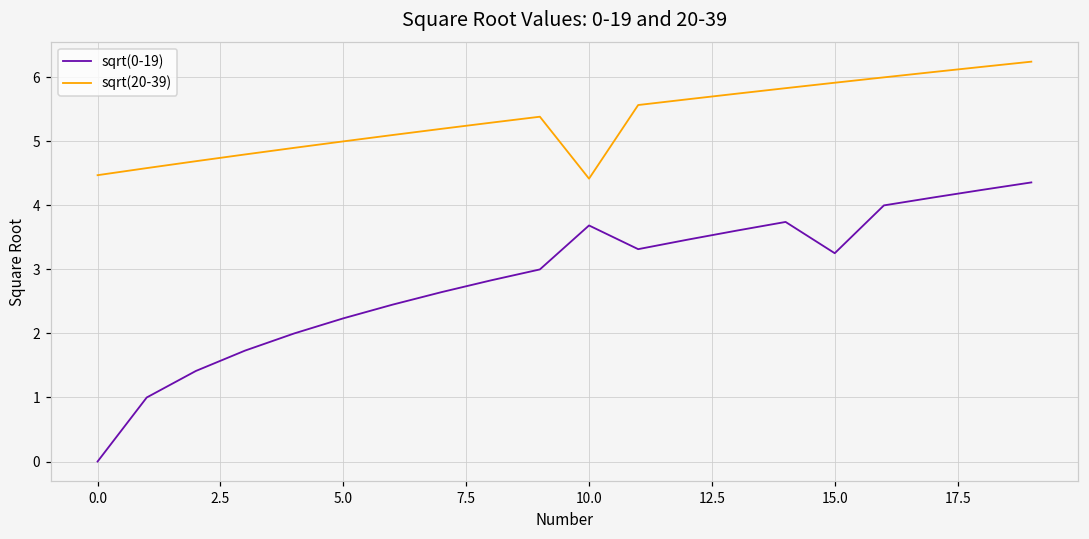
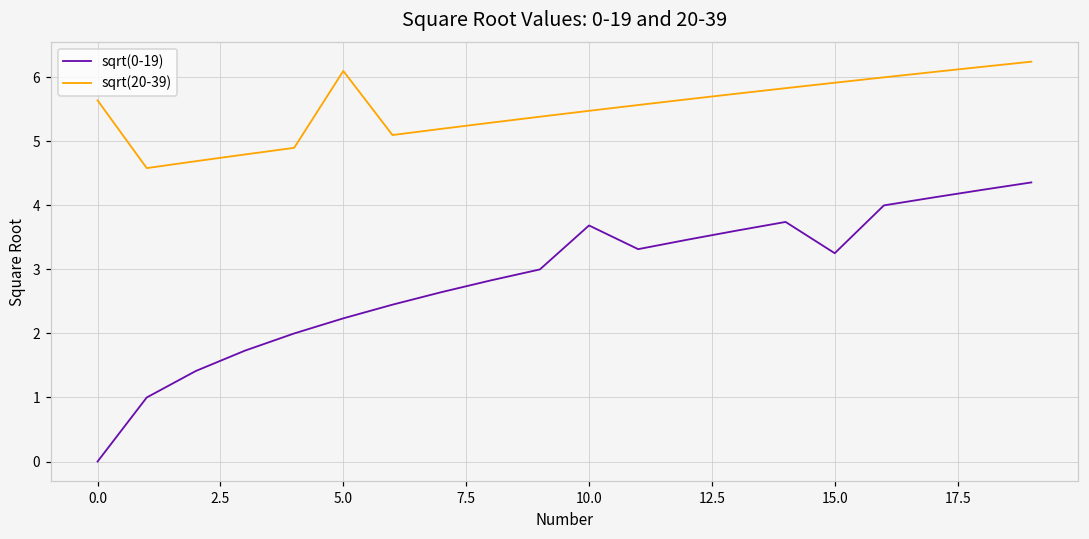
  {
    "sqrt(0-19)": {
      "0.0": 0.0,
      "5.0": 2.2,
      "10.0": 3.7,
      "15.0": 3.3
    },
    "sqrt(20-39)": {
-     "0.0": 4.5,
-     "5.0": 5.0,
-     "10.0": 4.4,
+     "0.0": 5.6,
+     "5.0": 6.1,
+     "10.0": 5.5,
      "15.0": 5.9
    }
  }
